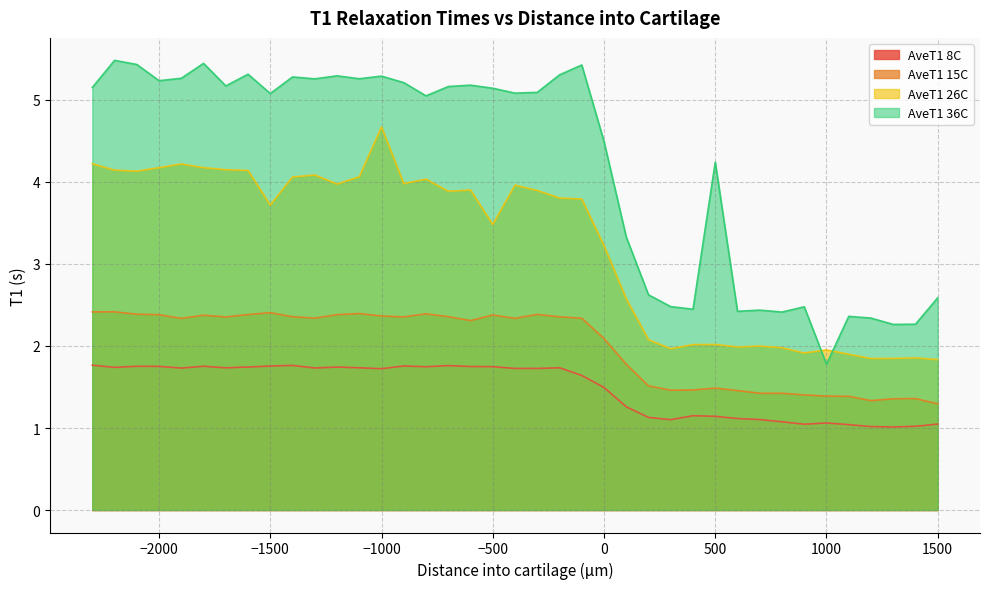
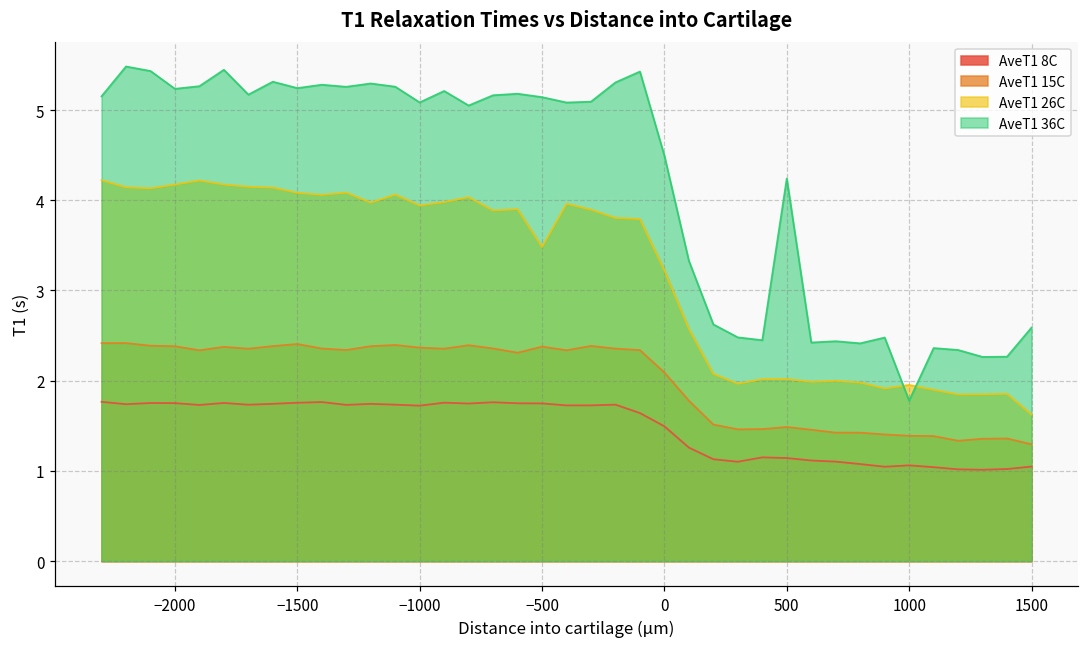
  {
    "AveT1 26C": {
      "−2000": 4.2,
-     "−1500": 3.7,
-     "−1000": 4.7,
+     "−1500": 4.1,
+     "−1000": 3.9,
      "−500": 3.5,
      "0": 3.2,
      "500": 2.0,
      "1000": 2.0,
-     "1500": 1.8
+     "1500": 1.6
    },
    "AveT1 36C": {
      "−2000": 5.2,
-     "−1500": 5.1,
-     "−1000": 5.3,
+     "−1500": 5.2,
+     "−1000": 5.1,
      "−500": 5.1,
      "0": 4.5,
      "500": 4.2,
      "1000": 1.8,
      "1500": 2.6
    }
  }
